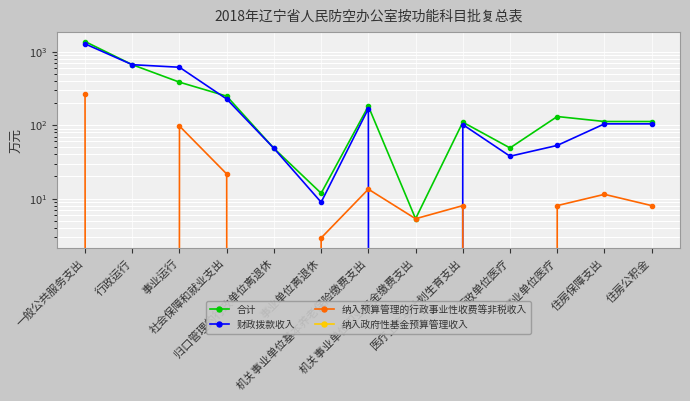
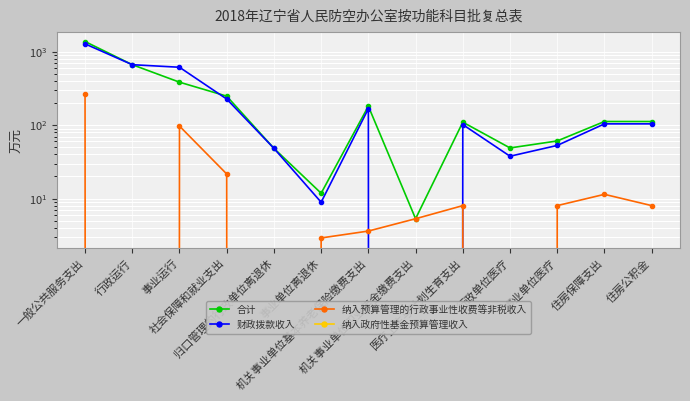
  {
    "合计": {
      "事业运行": 400,
      "社会保障和就业支出": 250,
      "事业单位离退休": 12,
      "行政单位医疗": 50,
-     "事业单位医疗": 130
+     "事业单位医疗": 60
    },
    "财政拨款收入": {
      "事业运行": 600,
      "社会保障和就业支出": 230,
      "事业单位离退休": 9,
      "行政单位医疗": 40,
      "事业单位医疗": 50
    },
    "纳入预算管理的行政事业性收费等非税收入": {
      "一般公共服务支出": 260,
      "事业运行": 100,
      "社会保障和就业支出": 22,
      "事业单位离退休": 3,
-     "机关事业单位基本养老保险缴费支出": 13,
+     "机关事业单位基本养老保险缴费支出": 4,
      "医疗卫生与计划生育支出": 8,
      "事业单位医疗": 8,
      "住房保障支出": 11,
      "住房公积金": 8
    }
  }
